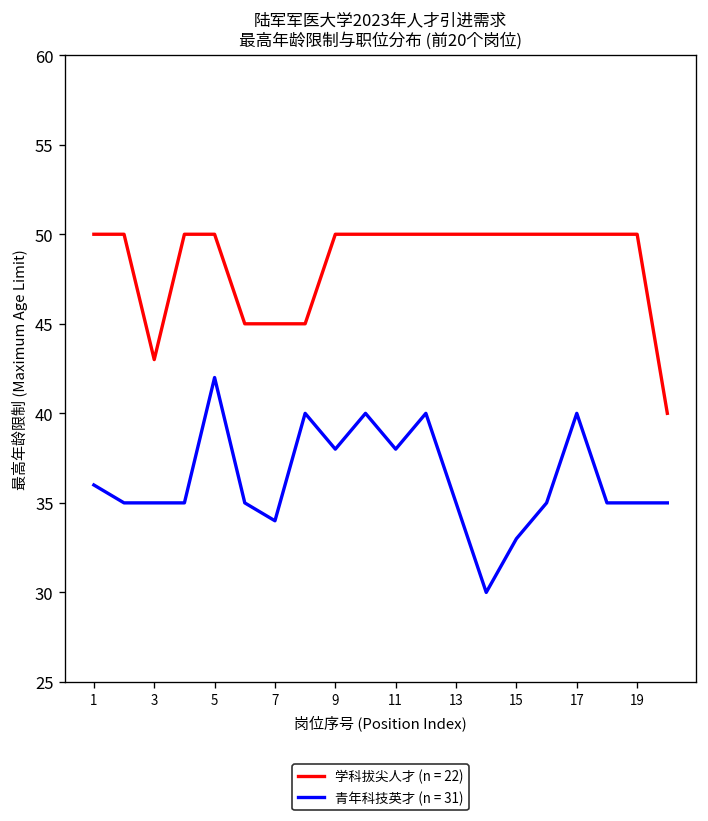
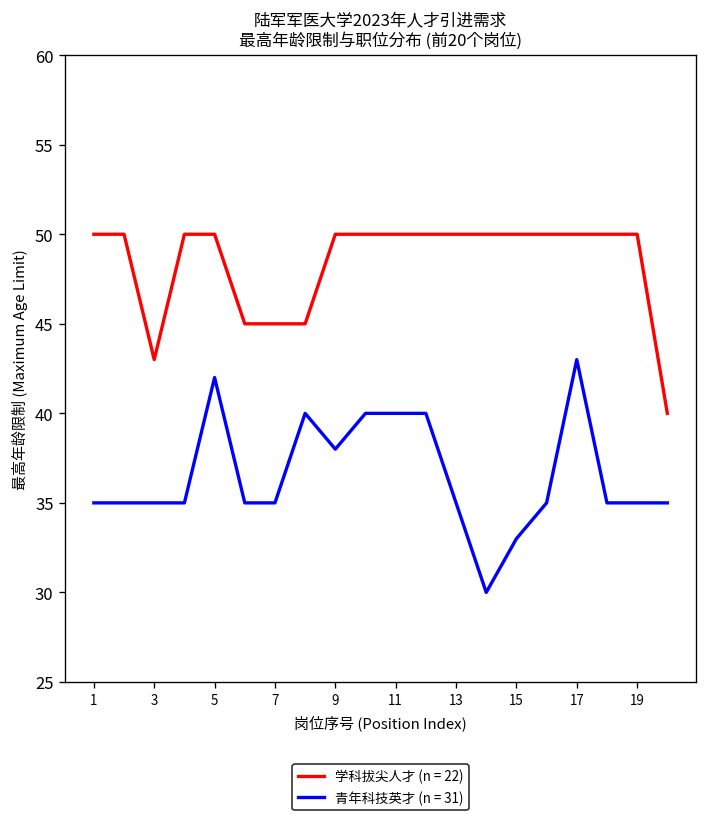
  {
    "学科拔尖人才 (n = 22)": {
      "1": 50,
      "3": 43,
      "5": 50,
      "7": 45,
      "9": 50,
      "11": 50,
      "13": 50,
      "15": 50,
      "17": 50,
      "19": 50
    },
    "青年科技英才 (n = 31)": {
-     "1": 36,
+     "1": 35,
      "3": 35,
      "5": 42,
-     "7": 34,
+     "7": 35,
      "9": 38,
-     "11": 38,
+     "11": 40,
      "13": 35,
      "15": 33,
-     "17": 40,
+     "17": 43,
      "19": 35
    }
  }
